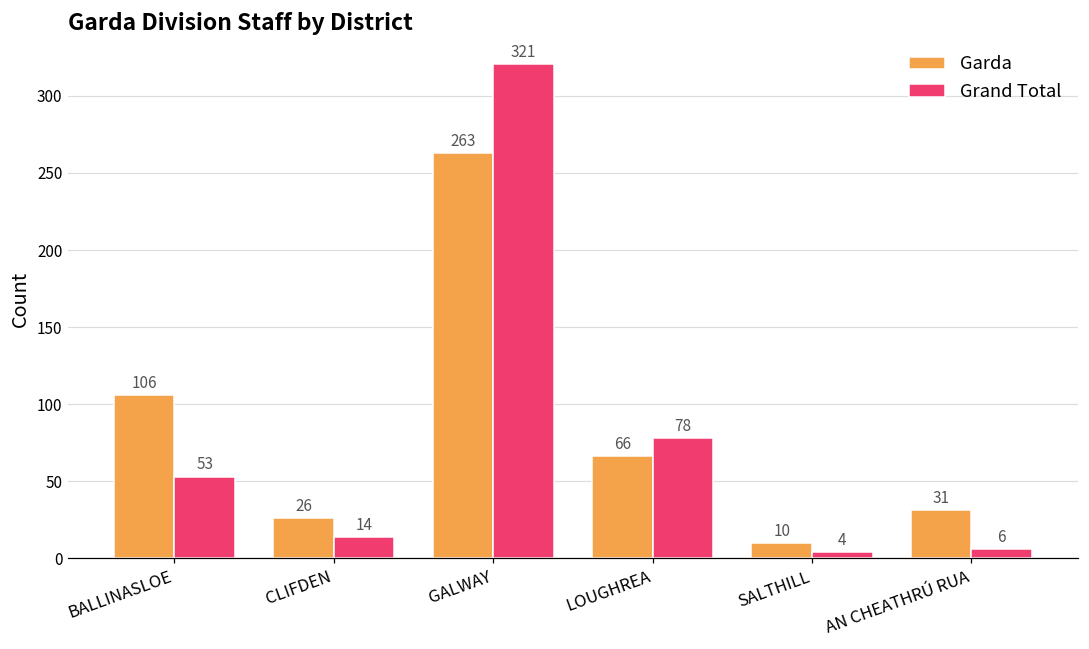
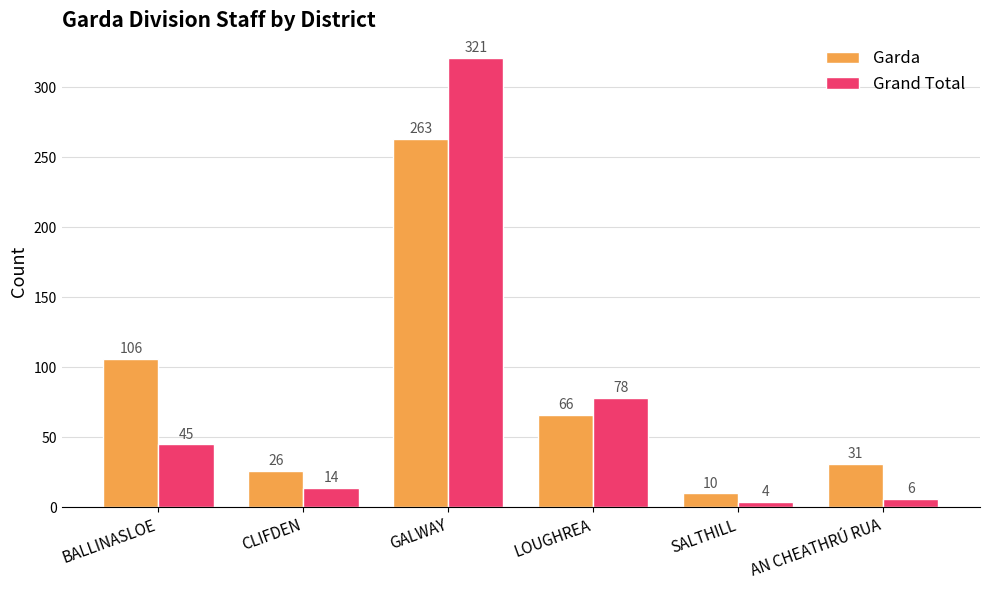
  {
    "Garda": {
      "BALLINASLOE": 106,
      "CLIFDEN": 26,
      "GALWAY": 263,
      "LOUGHREA": 66,
      "SALTHILL": 10,
      "AN CHEATHRÚ RUA": 31
    },
    "Grand Total": {
-     "BALLINASLOE": 53,
+     "BALLINASLOE": 45,
      "CLIFDEN": 14,
      "GALWAY": 321,
      "LOUGHREA": 78,
      "SALTHILL": 4,
      "AN CHEATHRÚ RUA": 6
    }
  }
